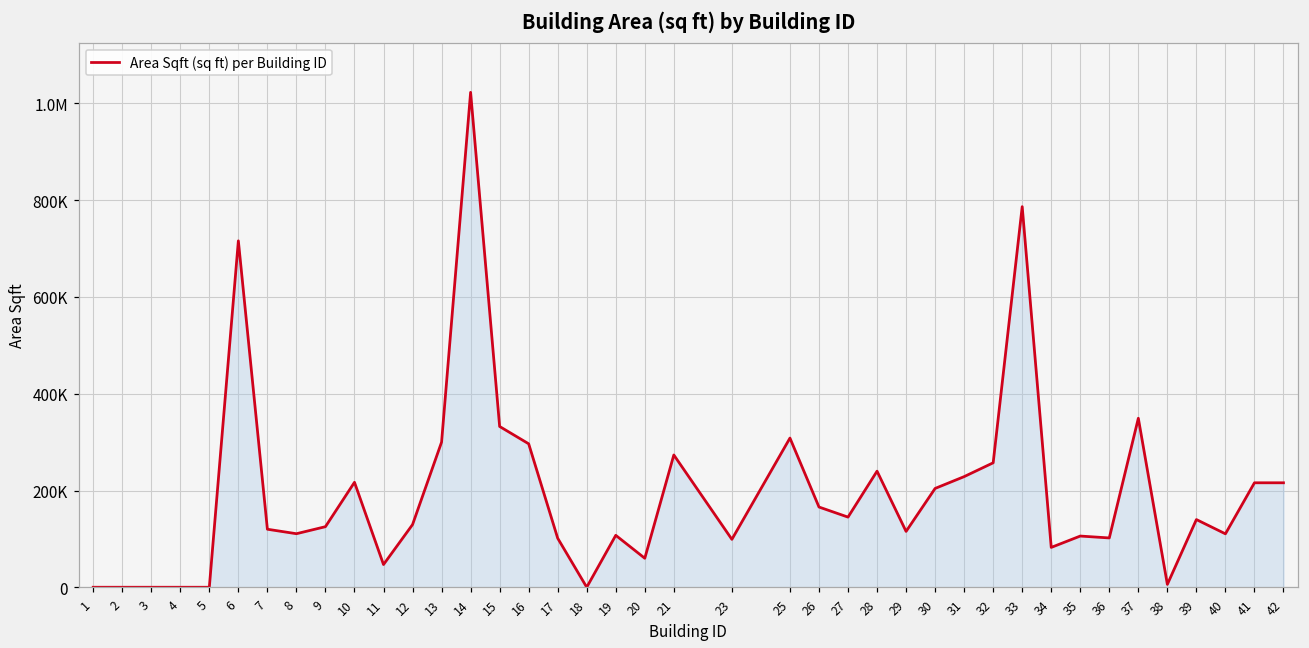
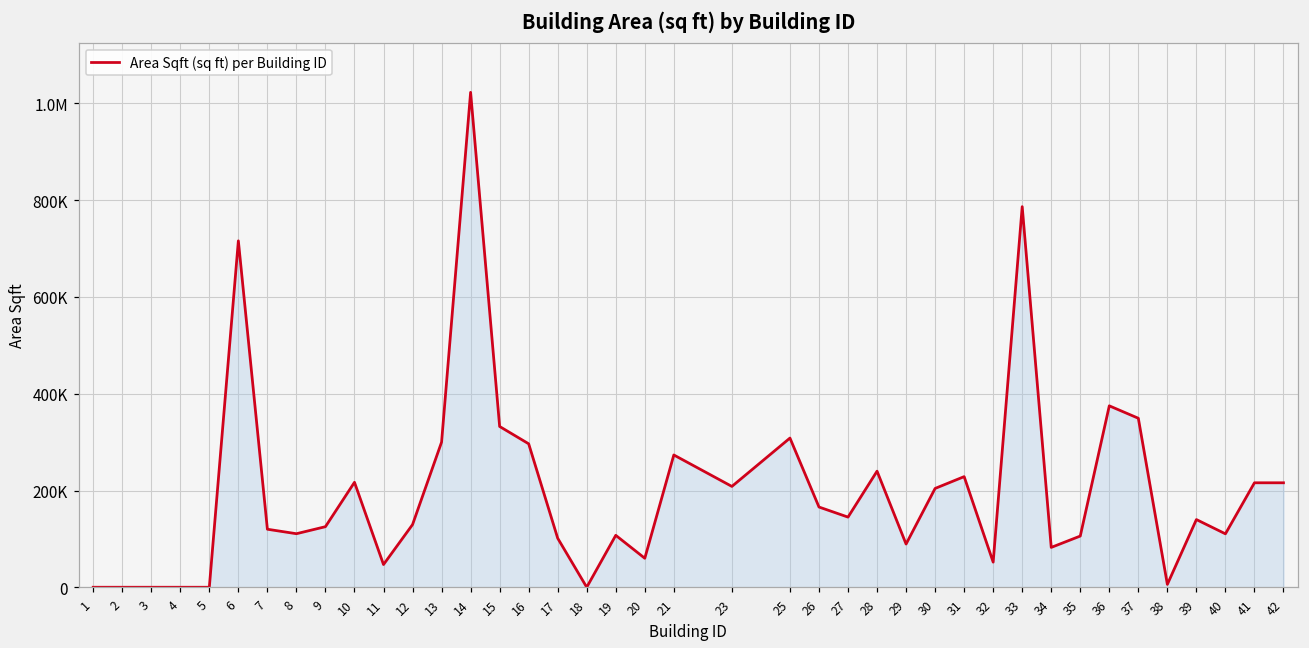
  {
    "1": 0,
    "2": 0,
    "3": 0,
    "4": 0,
    "5": 0,
    "6": 720000,
    "7": 120000,
    "8": 110000,
    "9": 130000,
    "10": 220000,
    "11": 50000,
    "12": 130000,
    "13": 300000,
    "14": 1020000,
    "15": 330000,
    "16": 300000,
    "17": 100000,
    "18": 0,
    "19": 110000,
    "20": 60000,
    "21": 270000,
-   "23": 100000,
+   "23": 210000,
    "25": 310000,
    "26": 170000,
    "27": 150000,
    "28": 240000,
-   "29": 120000,
+   "29": 90000,
    "30": 200000,
    "31": 230000,
-   "32": 260000,
+   "32": 50000,
    "33": 790000,
    "34": 80000,
    "35": 110000,
-   "36": 100000,
+   "36": 380000,
    "37": 350000,
    "38": 10000,
    "39": 140000,
    "40": 110000,
    "41": 220000,
    "42": 220000
  }
